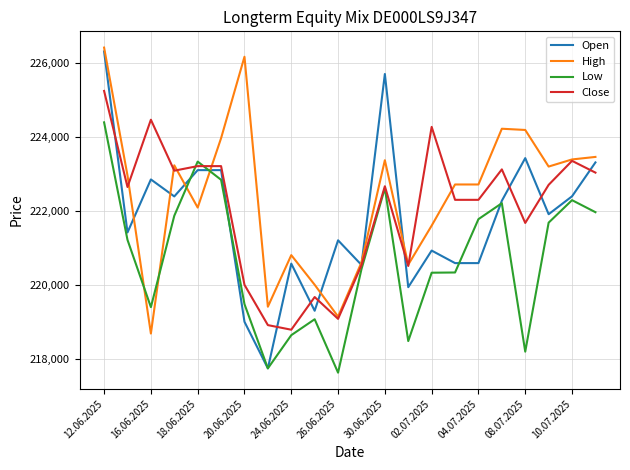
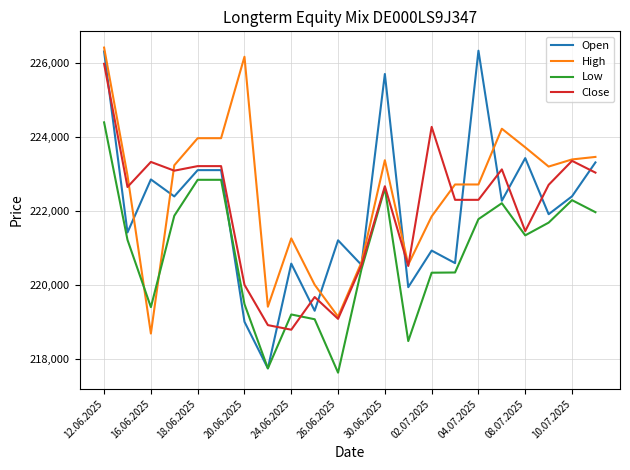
  {
    "Open": {
      "12.06.2025": "226,300",
      "16.06.2025": "222,900",
      "18.06.2025": "223,100",
      "20.06.2025": "219,000",
      "24.06.2025": "220,600",
      "26.06.2025": "221,200",
      "30.06.2025": "225,700",
      "02.07.2025": "220,900",
-     "04.07.2025": "220,600",
+     "04.07.2025": "226,300",
      "08.07.2025": "223,400",
      "10.07.2025": "222,400"
    },
    "High": {
      "12.06.2025": "226,400",
      "16.06.2025": "218,700",
-     "18.06.2025": "222,100",
+     "18.06.2025": "224,000",
      "20.06.2025": "226,200",
-     "24.06.2025": "220,800",
+     "24.06.2025": "221,300",
      "30.06.2025": "223,400",
-     "02.07.2025": "221,600",
+     "02.07.2025": "221,900",
      "04.07.2025": "222,700",
-     "08.07.2025": "224,200"
+     "08.07.2025": "223,700"
    },
    "Low": {
      "12.06.2025": "224,400",
      "16.06.2025": "219,400",
-     "18.06.2025": "223,300",
+     "18.06.2025": "222,800",
      "20.06.2025": "219,500",
-     "24.06.2025": "218,700",
+     "24.06.2025": "219,200",
      "26.06.2025": "217,600",
      "02.07.2025": "220,300",
      "04.07.2025": "221,800",
-     "08.07.2025": "218,200",
+     "08.07.2025": "221,300",
      "10.07.2025": "222,300"
    },
    "Close": {
-     "12.06.2025": "225,200",
-     "16.06.2025": "224,500",
+     "12.06.2025": "226,000",
+     "16.06.2025": "223,300",
      "18.06.2025": "223,200",
      "20.06.2025": "220,000",
      "24.06.2025": "218,800",
      "02.07.2025": "224,300",
      "04.07.2025": "222,300",
-     "08.07.2025": "221,700"
+     "08.07.2025": "221,500"
    }
  }
